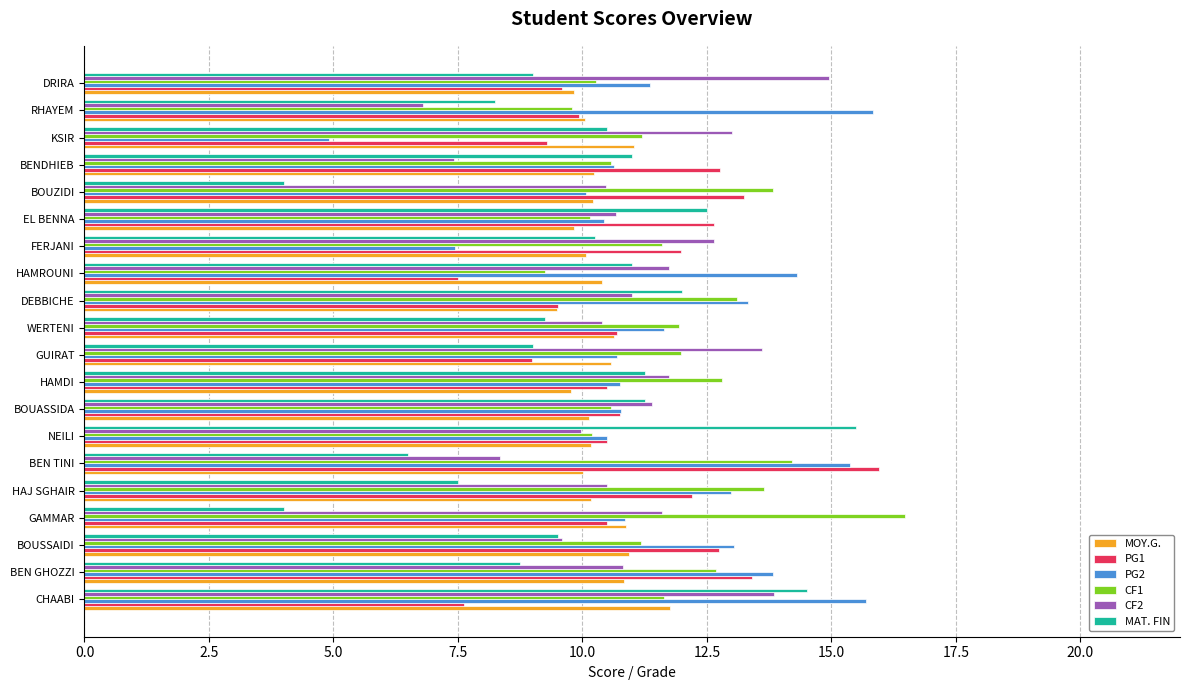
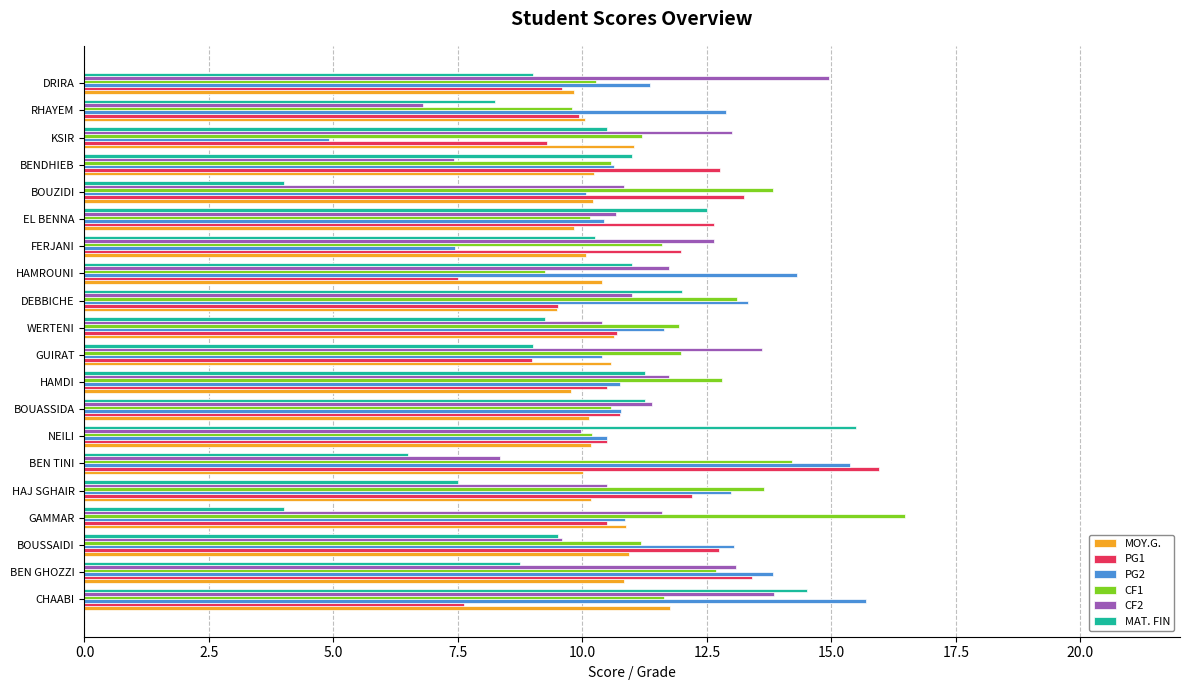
  {
    "MOY.G.": {
      "DRIRA": 9.8,
      "RHAYEM": 10.1,
      "KSIR": 11.0,
      "BENDHIEB": 10.2,
      "BOUZIDI": 10.2,
      "EL BENNA": 9.8,
      "FERJANI": 10.1,
      "HAMROUNI": 10.4,
      "DEBBICHE": 9.5,
      "WERTENI": 10.6,
      "GUIRAT": 10.6,
      "HAMDI": 9.8,
      "BOUASSIDA": 10.1,
      "NEILI": 10.2,
      "BEN TINI": 10.0,
      "HAJ SGHAIR": 10.2,
      "GAMMAR": 10.9,
      "BOUSSAIDI": 10.9,
      "BEN GHOZZI": 10.8,
      "CHAABI": 11.8
    },
    "PG1": {
      "DRIRA": 9.6,
      "RHAYEM": 9.9,
      "KSIR": 9.3,
      "BENDHIEB": 12.8,
      "BOUZIDI": 13.3,
      "EL BENNA": 12.7,
      "FERJANI": 12.0,
      "HAMROUNI": 7.5,
      "DEBBICHE": 9.5,
      "WERTENI": 10.7,
      "GUIRAT": 9.0,
      "HAMDI": 10.5,
      "BOUASSIDA": 10.8,
      "NEILI": 10.5,
      "BEN TINI": 16.0,
      "HAJ SGHAIR": 12.2,
      "GAMMAR": 10.5,
      "BOUSSAIDI": 12.8,
      "BEN GHOZZI": 13.4,
      "CHAABI": 7.6
    },
    "PG2": {
      "DRIRA": 11.4,
-     "RHAYEM": 15.8,
+     "RHAYEM": 12.9,
      "KSIR": 4.9,
      "BENDHIEB": 10.6,
      "BOUZIDI": 10.1,
      "EL BENNA": 10.4,
      "FERJANI": 7.5,
      "HAMROUNI": 14.3,
      "DEBBICHE": 13.3,
      "WERTENI": 11.6,
-     "GUIRAT": 10.7,
+     "GUIRAT": 10.4,
      "HAMDI": 10.8,
      "BOUASSIDA": 10.8,
      "NEILI": 10.5,
      "BEN TINI": 15.4,
      "HAJ SGHAIR": 13.0,
      "GAMMAR": 10.9,
      "BOUSSAIDI": 13.1,
      "BEN GHOZZI": 13.8,
      "CHAABI": 15.7
    },
    "CF1": {
      "DRIRA": 10.3,
      "RHAYEM": 9.8,
      "KSIR": 11.2,
      "BENDHIEB": 10.6,
      "BOUZIDI": 13.8,
      "EL BENNA": 10.2,
      "FERJANI": 11.6,
      "HAMROUNI": 9.3,
      "DEBBICHE": 13.1,
      "WERTENI": 11.9,
      "GUIRAT": 12.0,
      "HAMDI": 12.8,
      "BOUASSIDA": 10.6,
      "NEILI": 10.2,
      "BEN TINI": 14.2,
      "HAJ SGHAIR": 13.7,
      "GAMMAR": 16.5,
      "BOUSSAIDI": 11.2,
      "BEN GHOZZI": 12.7,
      "CHAABI": 11.6
    },
    "CF2": {
      "DRIRA": 15.0,
      "RHAYEM": 6.8,
      "KSIR": 13.0,
      "BENDHIEB": 7.4,
-     "BOUZIDI": 10.5,
+     "BOUZIDI": 10.8,
      "EL BENNA": 10.7,
      "FERJANI": 12.7,
      "HAMROUNI": 11.7,
      "DEBBICHE": 11.0,
      "WERTENI": 10.4,
      "GUIRAT": 13.6,
      "HAMDI": 11.7,
      "BOUASSIDA": 11.4,
      "NEILI": 10.0,
      "BEN TINI": 8.4,
      "HAJ SGHAIR": 10.5,
      "GAMMAR": 11.6,
      "BOUSSAIDI": 9.6,
-     "BEN GHOZZI": 10.8,
+     "BEN GHOZZI": 13.1,
      "CHAABI": 13.9
    },
    "MAT. FIN": {
      "DRIRA": 9.0,
      "RHAYEM": 8.3,
      "KSIR": 10.5,
      "BENDHIEB": 11.0,
      "BOUZIDI": 4.0,
      "EL BENNA": 12.5,
      "FERJANI": 10.3,
      "HAMROUNI": 11.0,
      "DEBBICHE": 12.0,
      "WERTENI": 9.3,
      "GUIRAT": 9.0,
      "HAMDI": 11.3,
      "BOUASSIDA": 11.3,
      "NEILI": 15.5,
      "BEN TINI": 6.5,
      "HAJ SGHAIR": 7.5,
      "GAMMAR": 4.0,
      "BOUSSAIDI": 9.5,
      "BEN GHOZZI": 8.8,
      "CHAABI": 14.5
    }
  }
